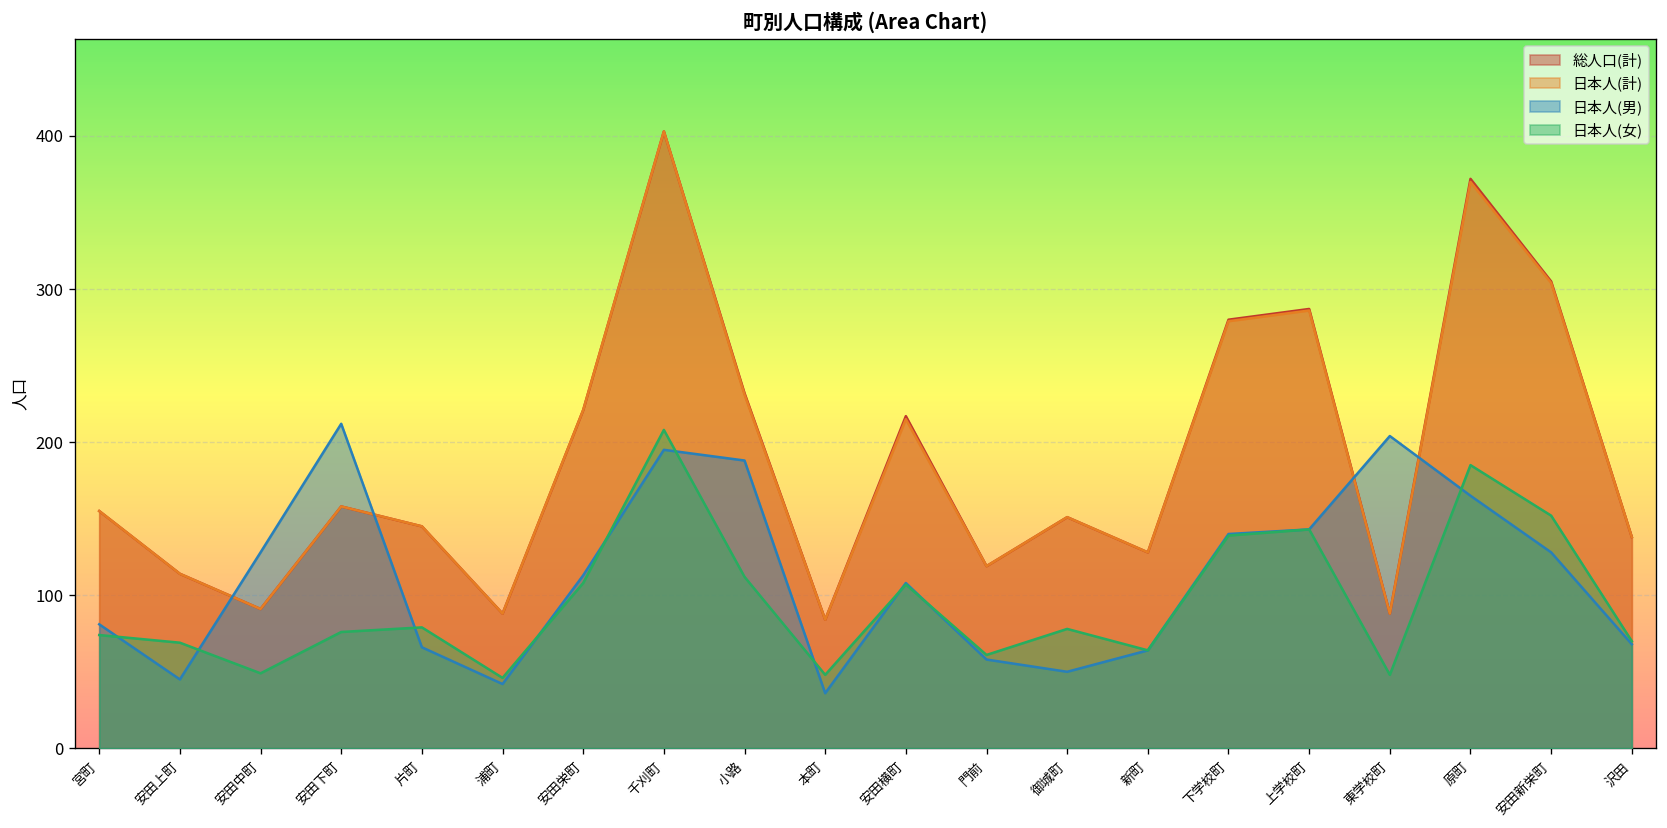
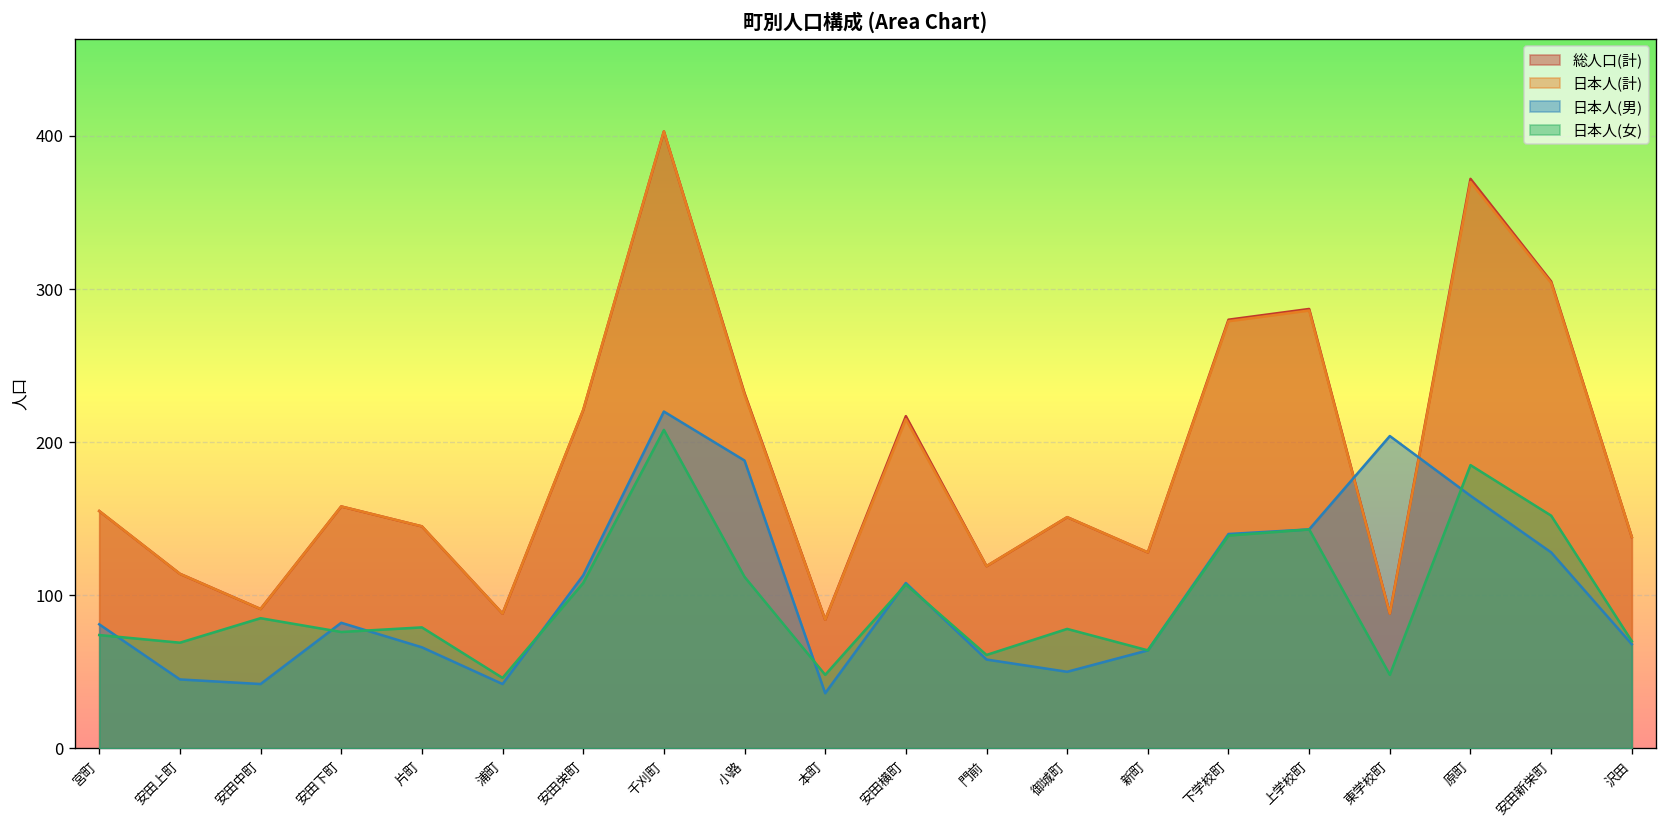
  {
    "日本人(男)": {
      "宮町": 81,
      "安田上町": 45,
-     "安田中町": 128,
-     "安田下町": 212,
+     "安田中町": 42,
+     "安田下町": 82,
      "片町": 66,
      "浦町": 42,
      "安田栄町": 113,
-     "千刈町": 195,
+     "千刈町": 220,
      "小路": 188,
      "本町": 36,
      "門前": 58,
      "御城町": 50,
      "東学校町": 204,
      "原町": 165,
      "安田新栄町": 128
    },
    "日本人(女)": {
      "宮町": 74,
      "安田上町": 69,
-     "安田中町": 49,
+     "安田中町": 85,
      "安田下町": 76,
      "片町": 79,
      "浦町": 46,
      "安田栄町": 108,
      "千刈町": 208,
      "小路": 112,
      "本町": 48,
      "門前": 61,
      "御城町": 78,
      "東学校町": 48,
      "原町": 185,
      "安田新栄町": 152
    }
  }
